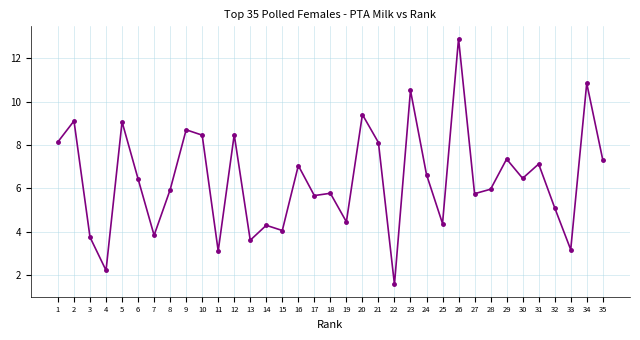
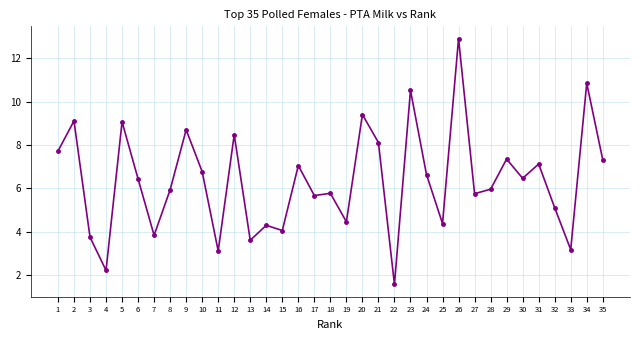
  {
-   "1": 8.1,
+   "1": 7.7,
    "2": 9.1,
    "3": 3.8,
    "4": 2.2,
    "5": 9.1,
    "6": 6.4,
    "7": 3.8,
    "8": 5.9,
    "9": 8.7,
-   "10": 8.5,
+   "10": 6.8,
    "11": 3.1,
    "12": 8.5,
    "13": 3.6,
    "14": 4.3,
    "15": 4.1,
    "16": 7.1,
    "17": 5.7,
    "18": 5.8,
    "19": 4.5,
    "20": 9.4,
    "21": 8.1,
    "22": 1.6,
    "23": 10.5,
    "24": 6.6,
    "25": 4.4,
    "26": 12.9,
    "27": 5.8,
    "28": 6.0,
    "29": 7.4,
    "30": 6.5,
    "31": 7.1,
    "32": 5.1,
    "33": 3.2,
    "34": 10.8,
    "35": 7.3
  }
